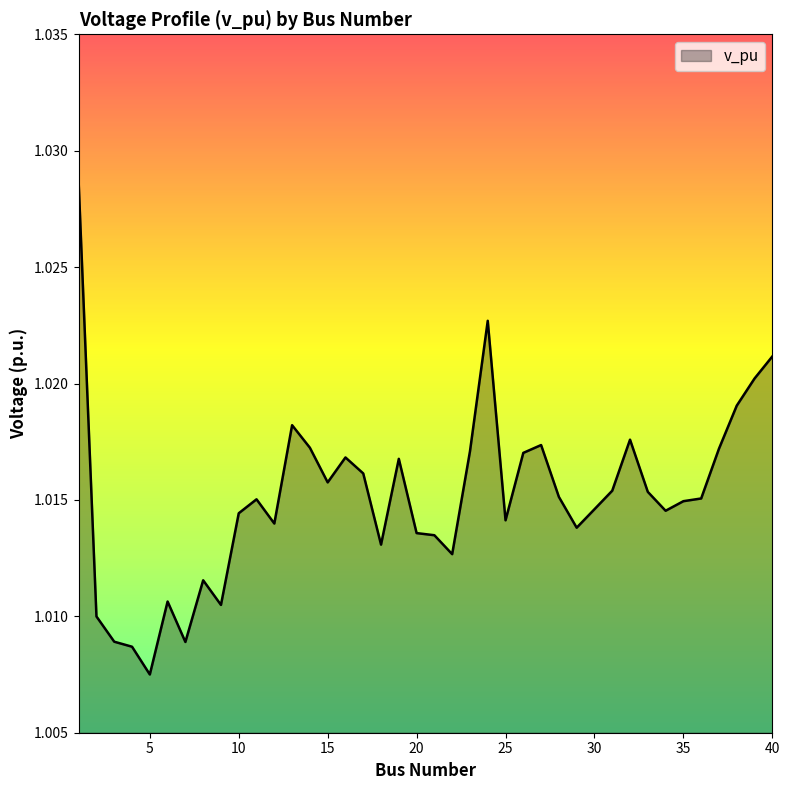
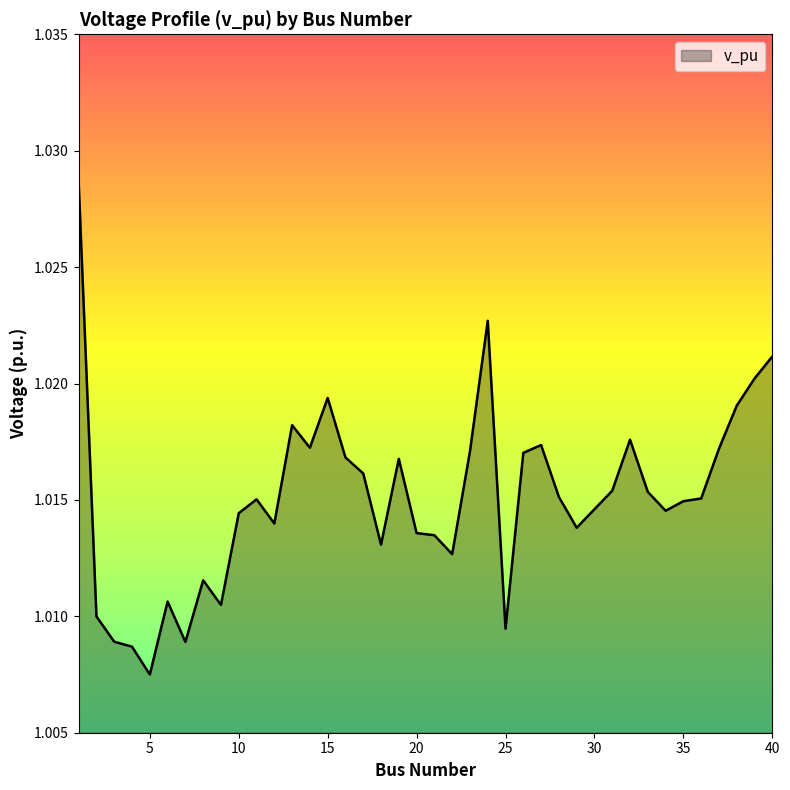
  {
    "5": 1.0075,
    "10": 1.0144,
-   "15": 1.0158,
+   "15": 1.0194,
    "20": 1.0136,
-   "25": 1.0141,
+   "25": 1.0095,
    "30": 1.0146,
    "35": 1.0149,
    "40": 1.0212
  }
